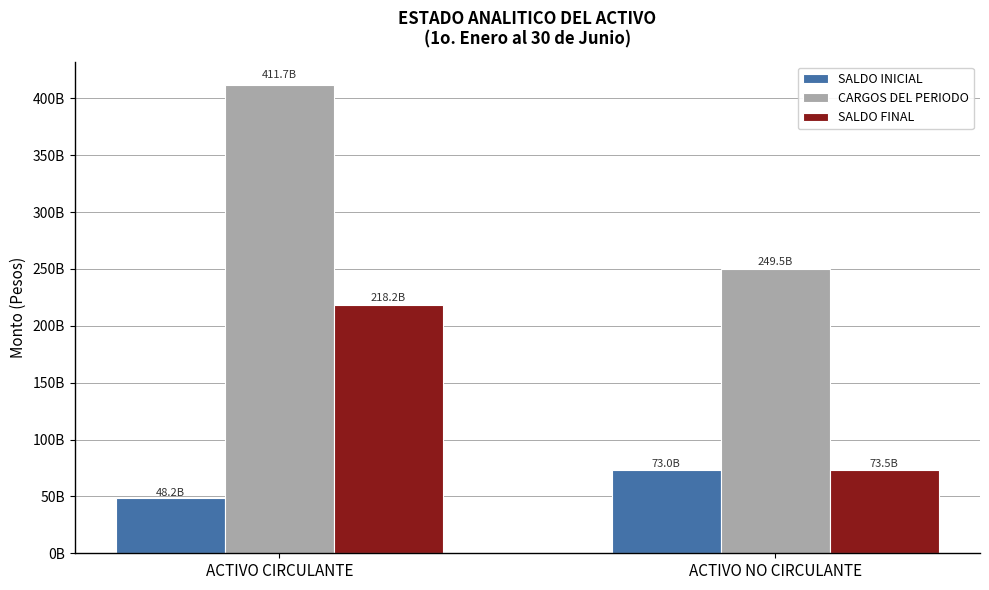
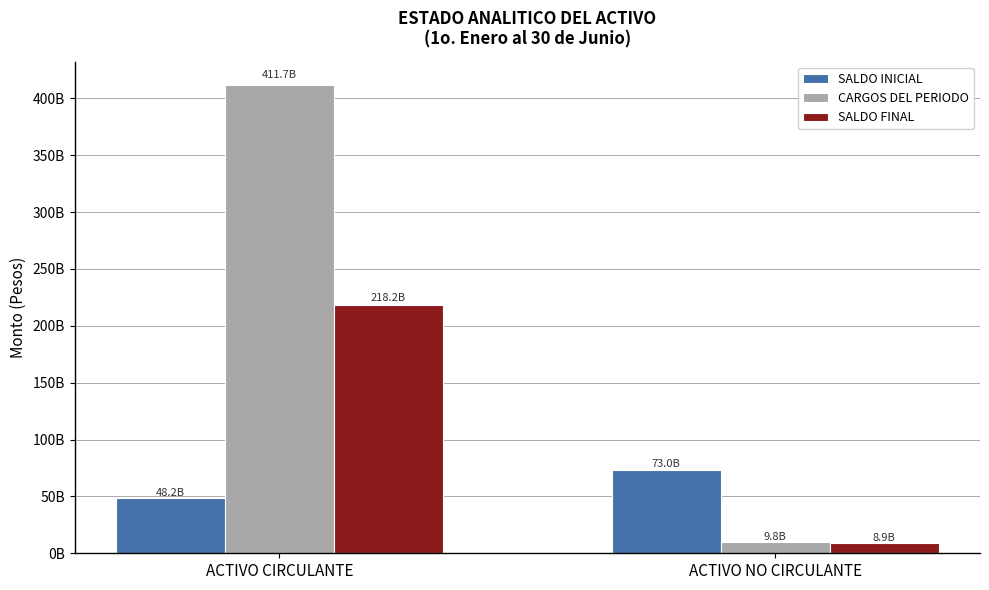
  {
    "SALDO INICIAL": {
      "ACTIVO CIRCULANTE": "48.2B",
      "ACTIVO NO CIRCULANTE": "73.0B"
    },
    "CARGOS DEL PERIODO": {
      "ACTIVO CIRCULANTE": "411.7B",
-     "ACTIVO NO CIRCULANTE": "249.5B"
+     "ACTIVO NO CIRCULANTE": "9.8B"
    },
    "SALDO FINAL": {
      "ACTIVO CIRCULANTE": "218.2B",
-     "ACTIVO NO CIRCULANTE": "73.5B"
+     "ACTIVO NO CIRCULANTE": "8.9B"
    }
  }
